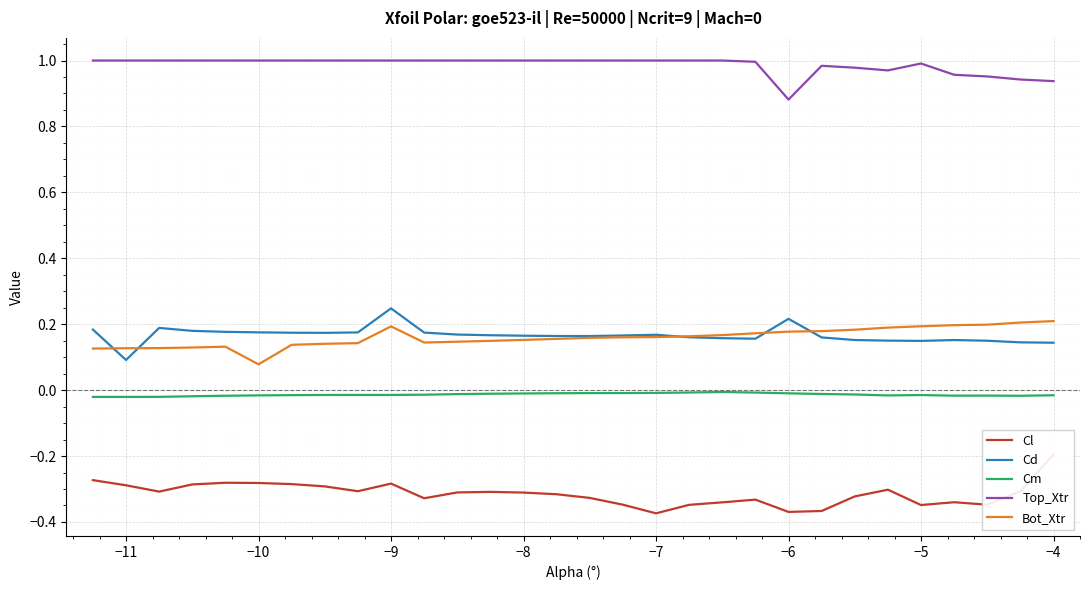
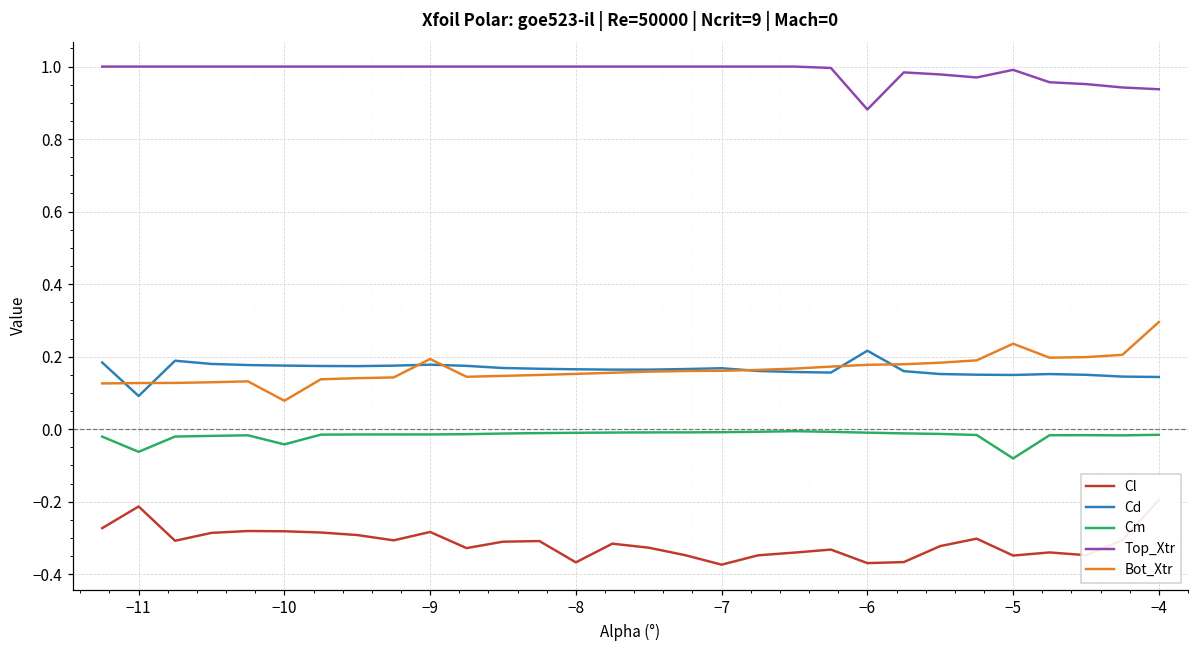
  {
    "Cl": {
-     "−11": -0.29,
+     "−11": -0.21,
      "−10": -0.28,
      "−9": -0.28,
-     "−8": -0.31,
+     "−8": -0.37,
      "−7": -0.37,
      "−6": -0.37,
      "−5": -0.35
    },
    "Cd": {
      "−11": 0.09,
      "−10": 0.18,
-     "−9": 0.25,
+     "−9": 0.18,
      "−8": 0.17,
      "−6": 0.22,
      "−5": 0.15,
      "−4": 0.14
    },
    "Cm": {
-     "−11": -0.02,
-     "−10": -0.02,
+     "−11": -0.06,
+     "−10": -0.04,
      "−9": -0.01,
      "−8": -0.01,
      "−7": -0.01,
      "−6": -0.01,
-     "−5": -0.01,
+     "−5": -0.08,
      "−4": -0.02
    },
    "Top_Xtr": {
      "−11": 1.00,
      "−10": 1.00,
      "−9": 1.00,
      "−8": 1.00,
      "−7": 1.00,
      "−6": 0.88,
      "−5": 0.99,
      "−4": 0.94
    },
    "Bot_Xtr": {
      "−11": 0.13,
      "−10": 0.08,
      "−9": 0.19,
      "−8": 0.15,
      "−6": 0.18,
-     "−5": 0.19,
-     "−4": 0.21
+     "−5": 0.24,
+     "−4": 0.30
    }
  }
